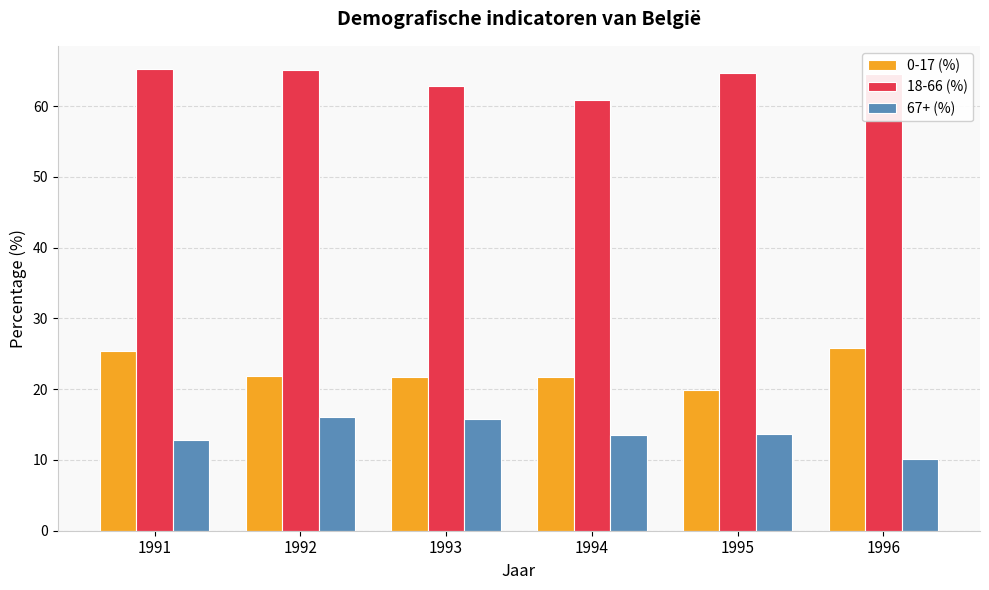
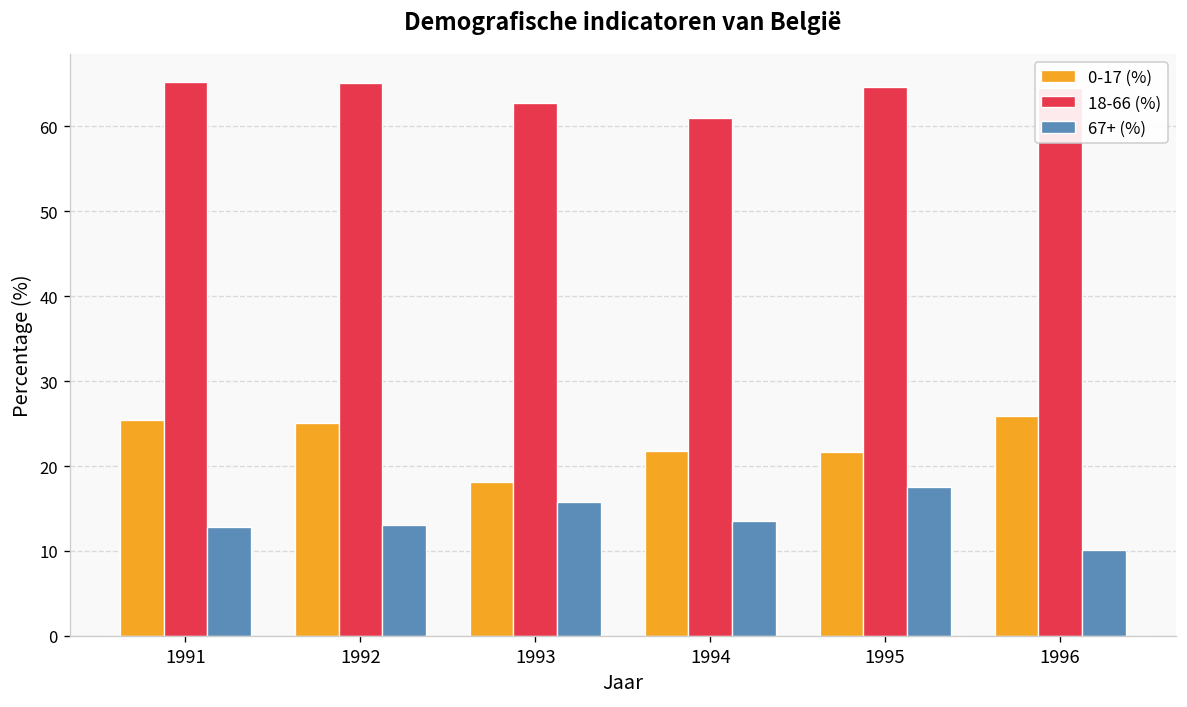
  {
    "0-17 (%)": {
      "1991": 25,
-     "1992": 22,
-     "1993": 22,
+     "1992": 25,
+     "1993": 18,
      "1994": 22,
-     "1995": 20,
+     "1995": 22,
      "1996": 26
    },
    "18-66 (%)": {
      "1991": 65,
      "1992": 65,
      "1993": 63,
      "1994": 61,
      "1995": 65
    },
    "67+ (%)": {
      "1991": 13,
-     "1992": 16,
+     "1992": 13,
      "1993": 16,
      "1994": 13,
-     "1995": 14,
+     "1995": 18,
      "1996": 10
    }
  }
